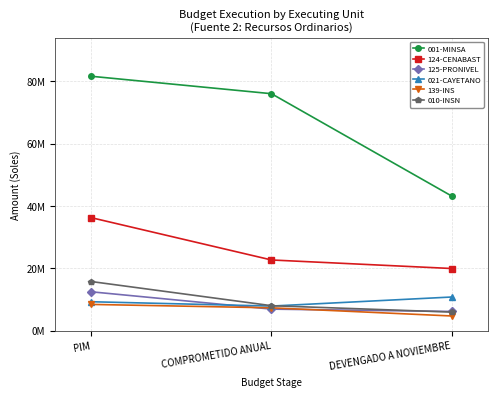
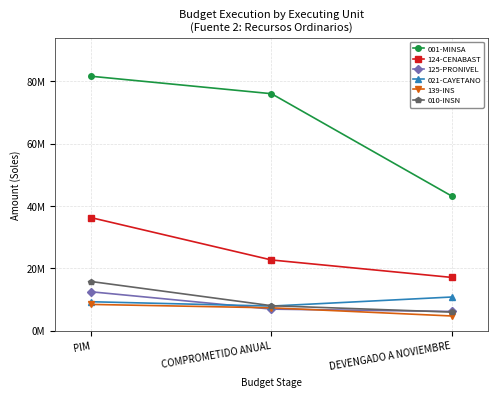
  {
    "001-MINSA": {
      "PIM": 82000000,
      "COMPROMETIDO ANUAL": 76000000,
      "DEVENGADO A NOVIEMBRE": 43000000
    },
    "124-CENABAST": {
      "PIM": 36000000,
      "COMPROMETIDO ANUAL": 23000000,
-     "DEVENGADO A NOVIEMBRE": 20000000
+     "DEVENGADO A NOVIEMBRE": 17000000
    },
    "125-PRONIVEL": {
      "PIM": 12000000
    },
    "021-CAYETANO": {
      "PIM": 9000000,
      "DEVENGADO A NOVIEMBRE": 11000000
    },
    "139-INS": {
      "PIM": 8000000,
      "DEVENGADO A NOVIEMBRE": 5000000
    },
    "010-INSN": {
      "PIM": 16000000
    }
  }
